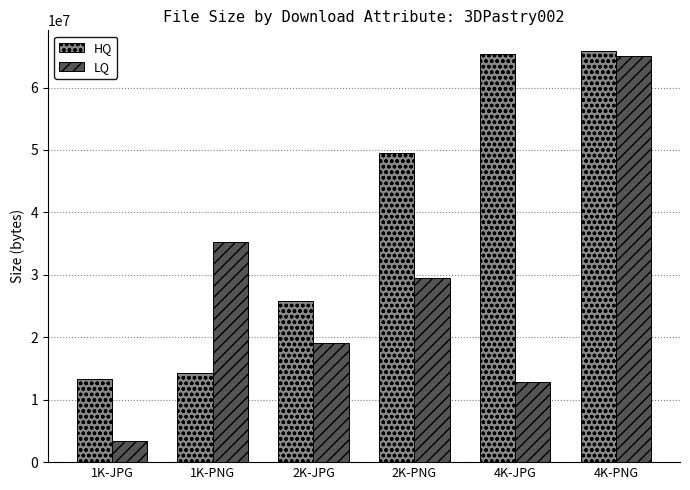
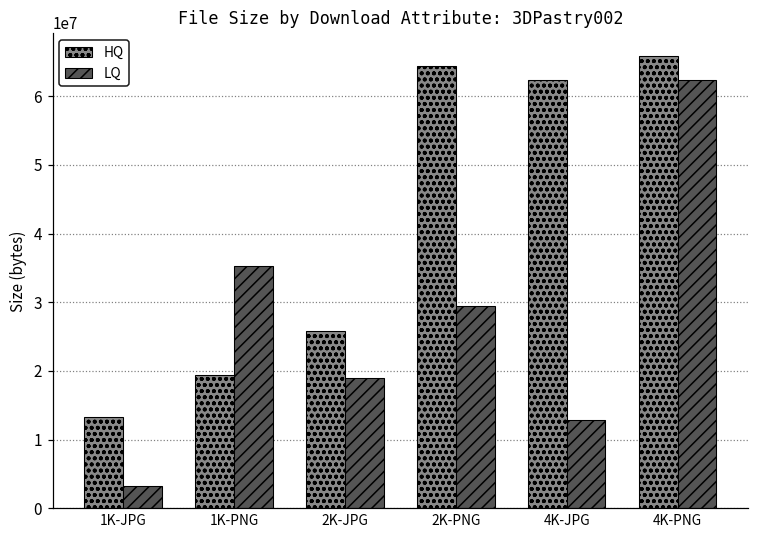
  {
    "HQ": {
      "1K-JPG": 13000000,
-     "1K-PNG": 14000000,
+     "1K-PNG": 19000000,
      "2K-JPG": 26000000,
-     "2K-PNG": 50000000,
-     "4K-JPG": 65000000,
+     "2K-PNG": 64000000,
+     "4K-JPG": 62000000,
      "4K-PNG": 66000000
    },
    "LQ": {
      "1K-JPG": 3000000,
      "1K-PNG": 35000000,
      "2K-JPG": 19000000,
      "2K-PNG": 29000000,
      "4K-JPG": 13000000,
-     "4K-PNG": 65000000
+     "4K-PNG": 62000000
    }
  }
